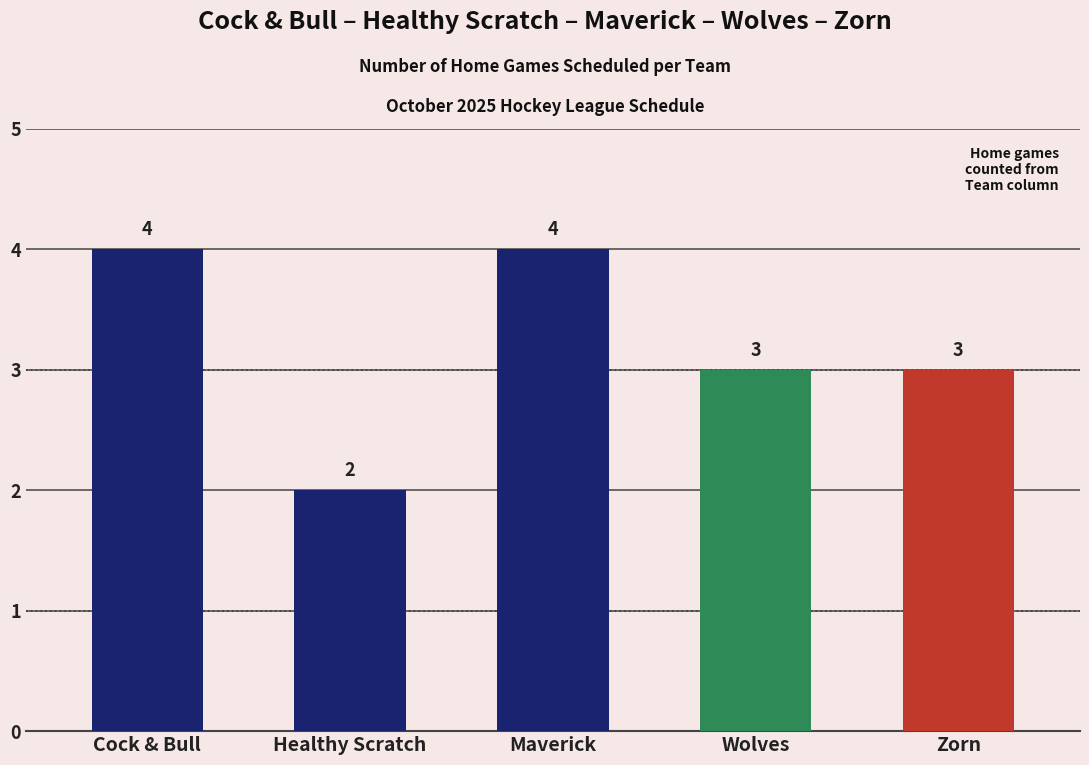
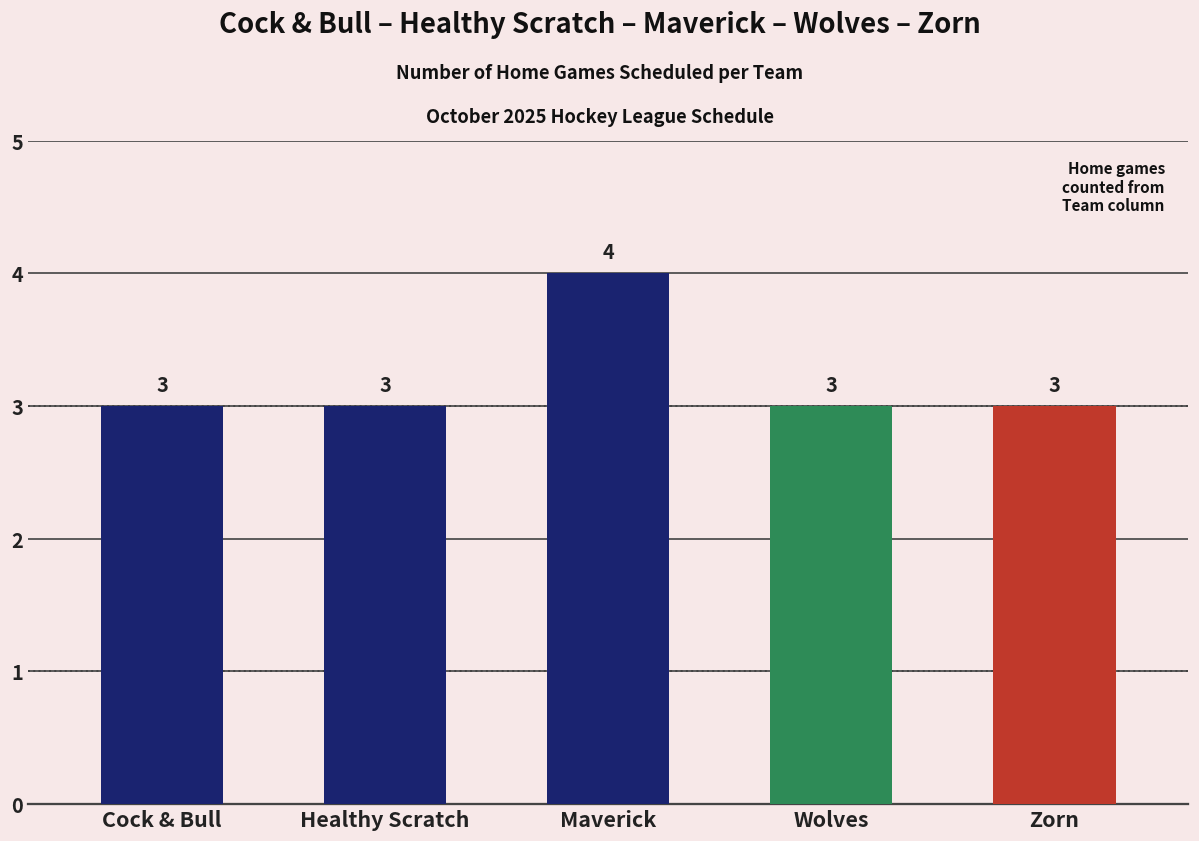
  {
-   "Cock & Bull": 4,
-   "Healthy Scratch": 2,
+   "Cock & Bull": 3,
+   "Healthy Scratch": 3,
    "Maverick": 4,
    "Wolves": 3,
    "Zorn": 3
  }
